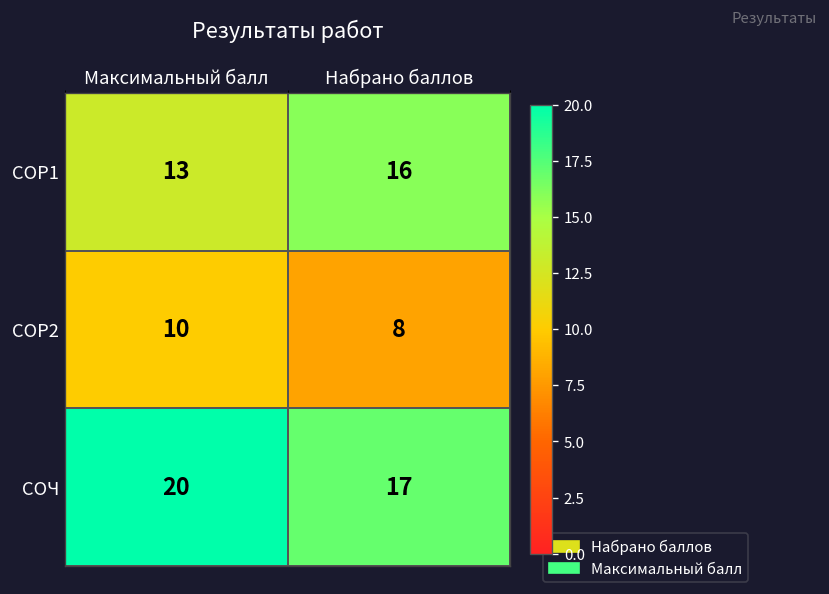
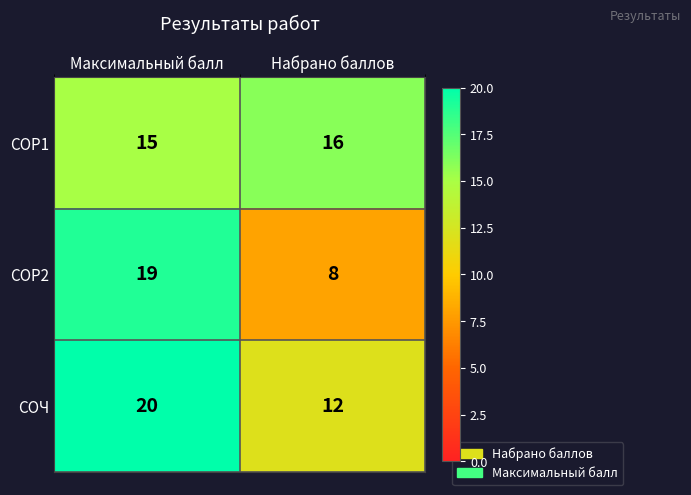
  {
    "СОР1": {
-     "Максимальный балл": 13,
+     "Максимальный балл": 15,
      "Набрано баллов": 16
    },
    "СОР2": {
-     "Максимальный балл": 10,
+     "Максимальный балл": 19,
      "Набрано баллов": 8
    },
    "СОЧ": {
      "Максимальный балл": 20,
-     "Набрано баллов": 17
+     "Набрано баллов": 12
    }
  }
